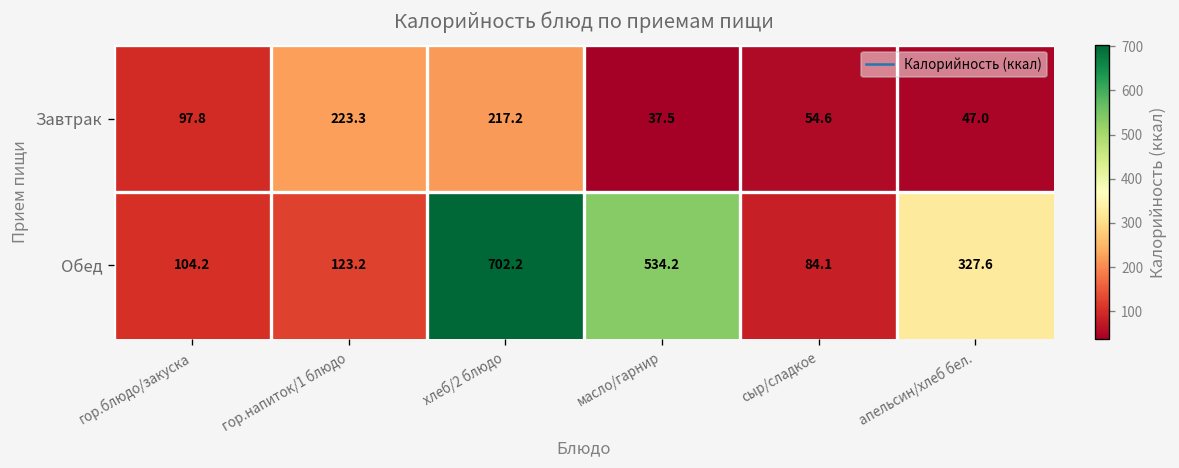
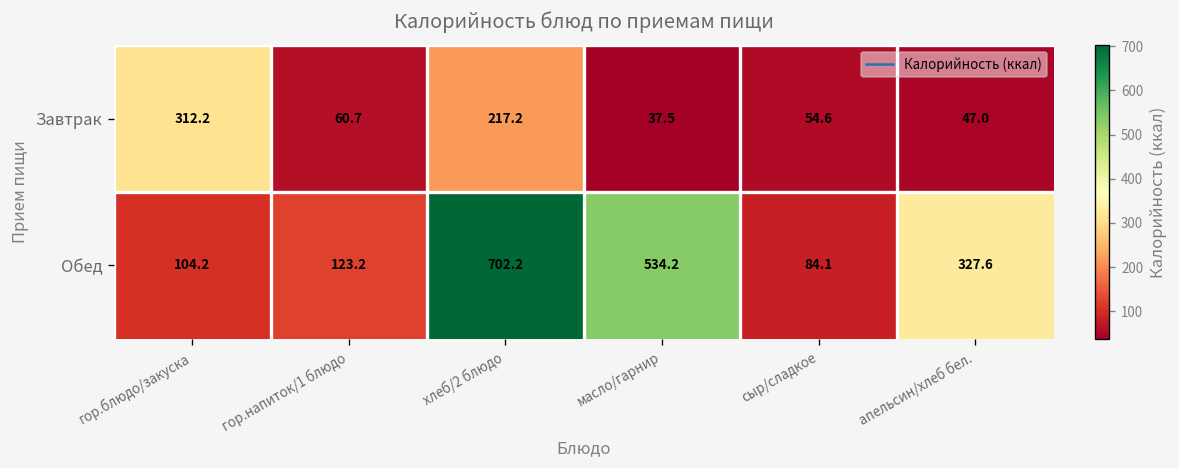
  {
    "Завтрак": {
-     "гор.блюдо/закуска": 97.8,
-     "гор.напиток/1 блюдо": 223.3,
+     "гор.блюдо/закуска": 312.2,
+     "гор.напиток/1 блюдо": 60.7,
      "хлеб/2 блюдо": 217.2,
      "масло/гарнир": 37.5,
      "сыр/сладкое": 54.6,
      "апельсин/хлеб бел.": 47.0
    },
    "Обед": {
      "гор.блюдо/закуска": 104.2,
      "гор.напиток/1 блюдо": 123.2,
      "хлеб/2 блюдо": 702.2,
      "масло/гарнир": 534.2,
      "сыр/сладкое": 84.1,
      "апельсин/хлеб бел.": 327.6
    }
  }
